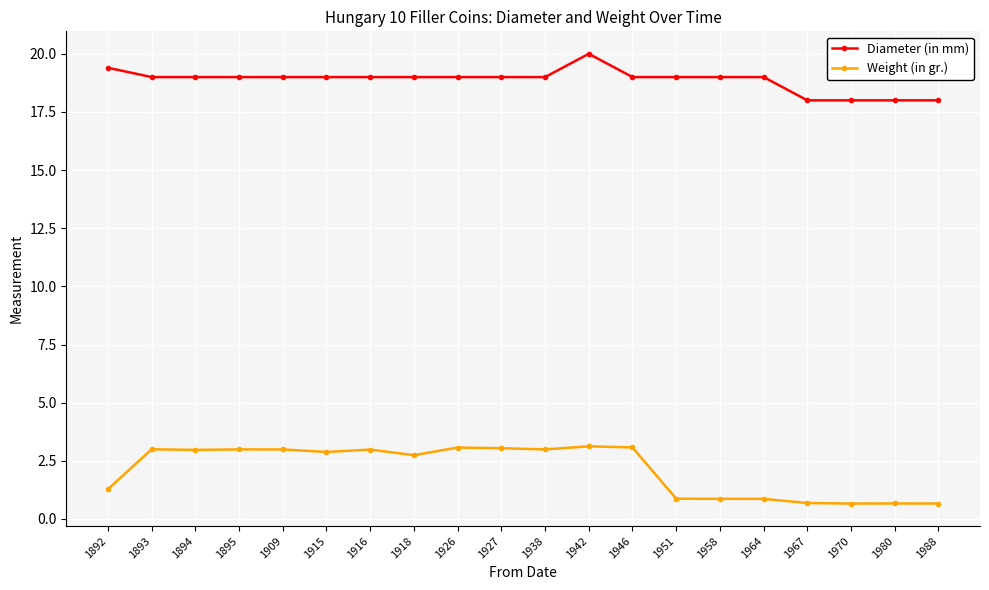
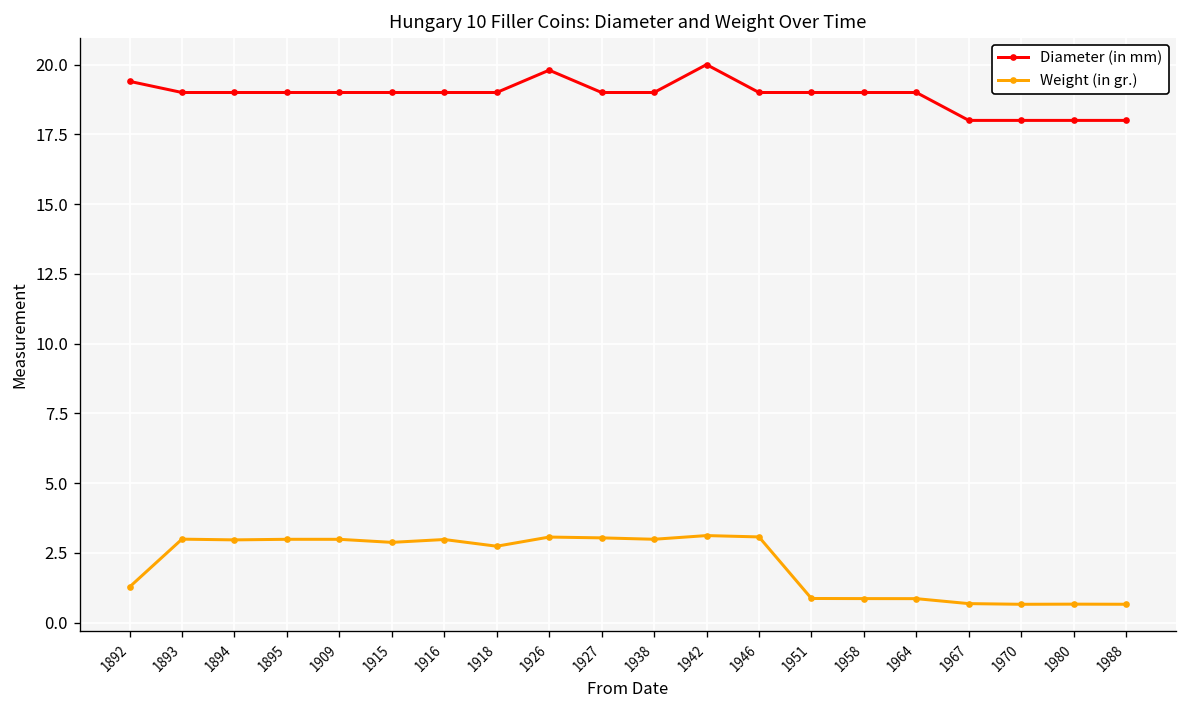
  {
    "Diameter (in mm)": {
      "1892": 19.4,
      "1893": 19.0,
      "1894": 19.0,
      "1895": 19.0,
      "1909": 19.0,
      "1915": 19.0,
      "1916": 19.0,
      "1918": 19.0,
-     "1926": 19.0,
+     "1926": 19.8,
      "1927": 19.0,
      "1938": 19.0,
      "1942": 20.0,
      "1946": 19.0,
      "1951": 19.0,
      "1958": 19.0,
      "1964": 19.0,
      "1967": 18.0,
      "1970": 18.0,
      "1980": 18.0,
      "1988": 18.0
    },
    "Weight (in gr.)": {
      "1892": 1.3,
      "1893": 3.0,
      "1894": 3.0,
      "1895": 3.0,
      "1909": 3.0,
      "1915": 2.9,
      "1916": 3.0,
      "1918": 2.7,
      "1926": 3.1,
      "1927": 3.0,
      "1938": 3.0,
      "1942": 3.1,
      "1946": 3.1,
      "1951": 0.9,
      "1958": 0.9,
      "1964": 0.9,
      "1967": 0.7,
      "1970": 0.7,
      "1980": 0.7,
      "1988": 0.7
    }
  }
